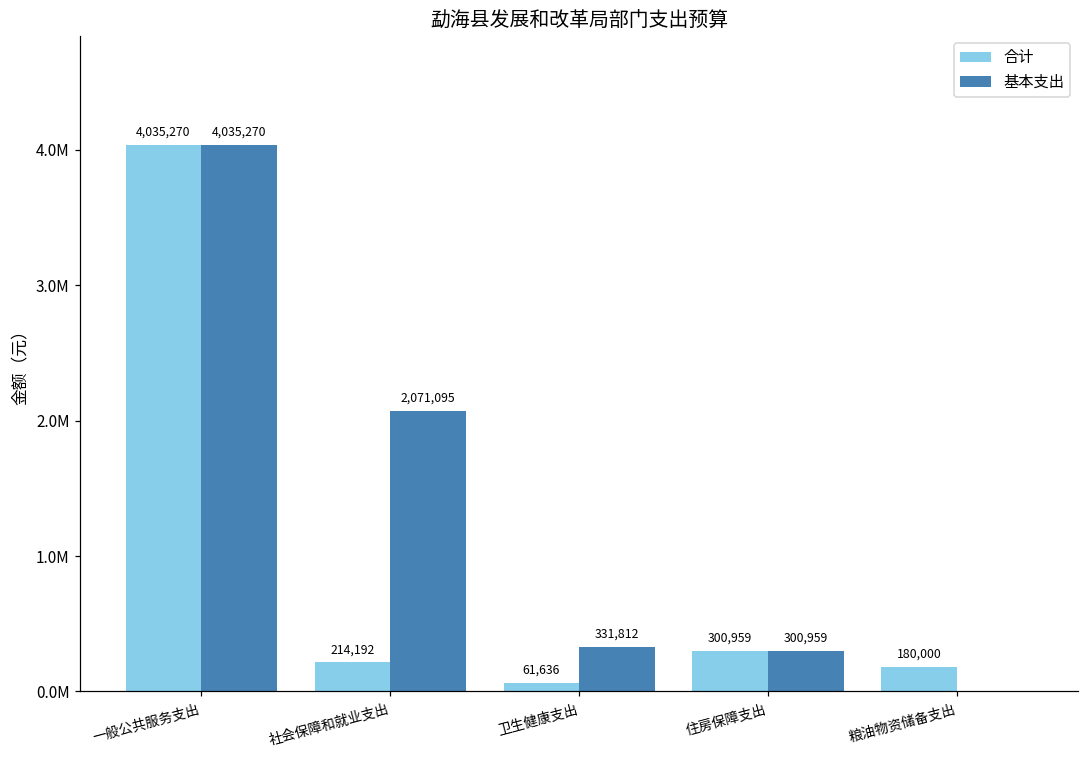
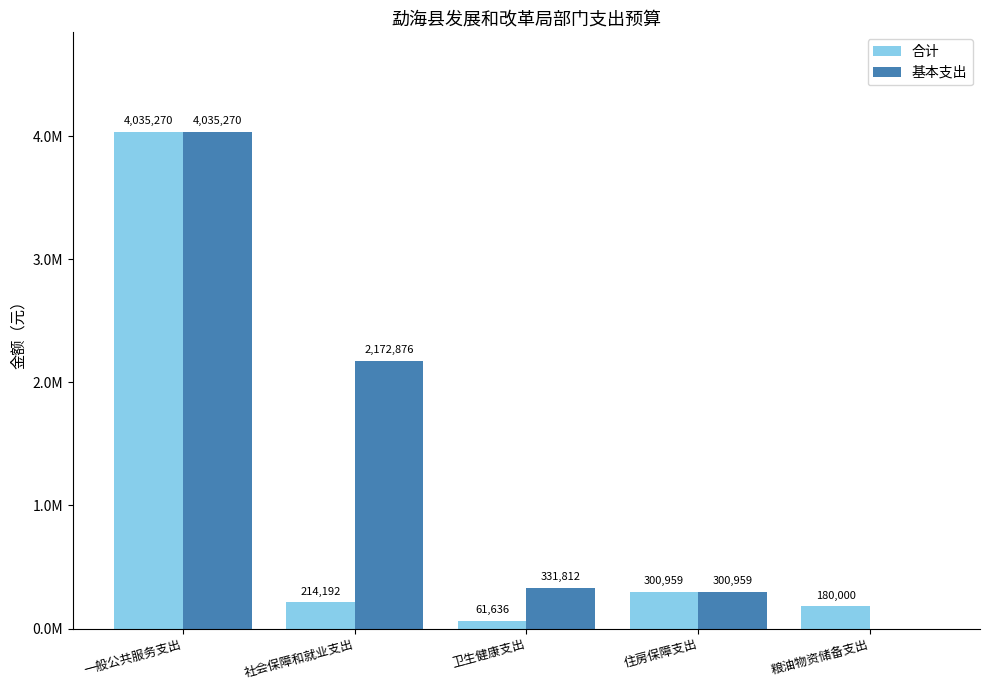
  {
    "合计": {
      "一般公共服务支出": "4,035,270",
      "社会保障和就业支出": "214,192",
      "卫生健康支出": "61,636",
      "住房保障支出": "300,959",
      "粮油物资储备支出": "180,000"
    },
    "基本支出": {
      "一般公共服务支出": "4,035,270",
-     "社会保障和就业支出": "2,071,095",
+     "社会保障和就业支出": "2,172,876",
      "卫生健康支出": "331,812",
      "住房保障支出": "300,959"
    }
  }
